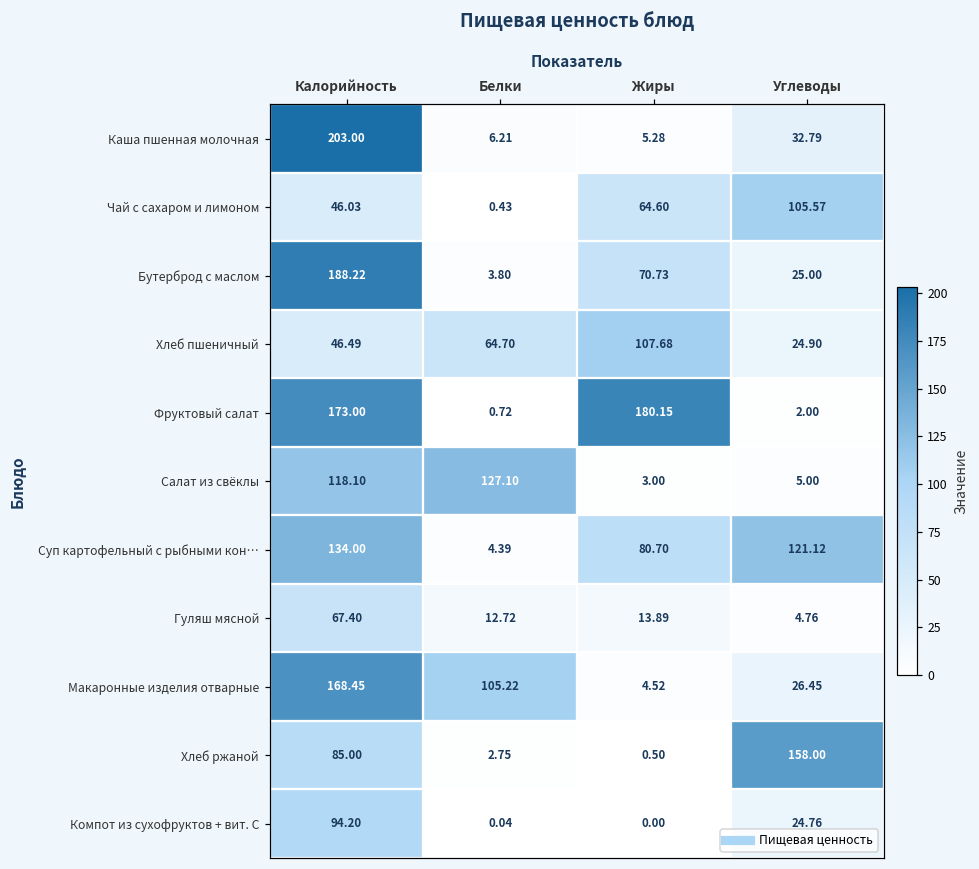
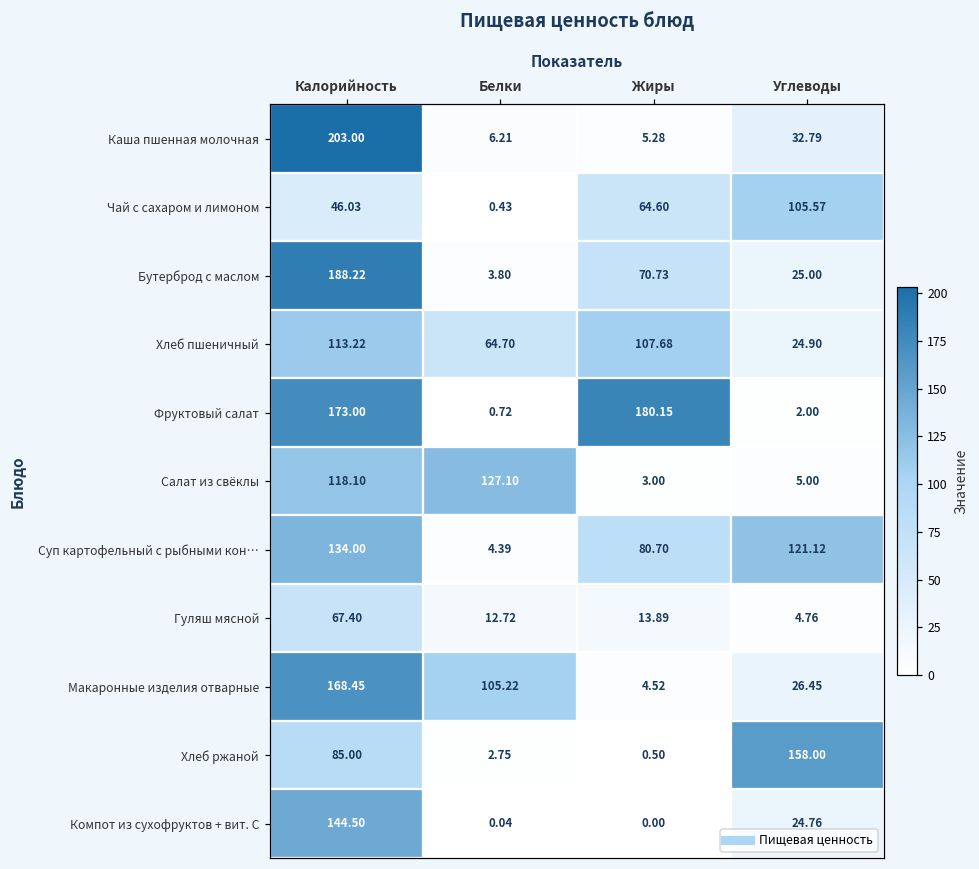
  {
    "Каша пшенная молочная": {
      "Калорийность": 203.00,
      "Белки": 6.21,
      "Жиры": 5.28,
      "Углеводы": 32.79
    },
    "Чай с сахаром и лимоном": {
      "Калорийность": 46.03,
      "Белки": 0.43,
      "Жиры": 64.60,
      "Углеводы": 105.57
    },
    "Бутерброд с маслом": {
      "Калорийность": 188.22,
      "Белки": 3.80,
      "Жиры": 70.73,
      "Углеводы": 25.00
    },
    "Хлеб пшеничный": {
-     "Калорийность": 46.49,
+     "Калорийность": 113.22,
      "Белки": 64.70,
      "Жиры": 107.68,
      "Углеводы": 24.90
    },
    "Фруктовый салат": {
      "Калорийность": 173.00,
      "Белки": 0.72,
      "Жиры": 180.15,
      "Углеводы": 2.00
    },
    "Салат из свёклы": {
      "Калорийность": 118.10,
      "Белки": 127.10,
      "Жиры": 3.00,
      "Углеводы": 5.00
    },
    "Суп картофельный с рыбными кон…": {
      "Калорийность": 134.00,
      "Белки": 4.39,
      "Жиры": 80.70,
      "Углеводы": 121.12
    },
    "Гуляш мясной": {
      "Калорийность": 67.40,
      "Белки": 12.72,
      "Жиры": 13.89,
      "Углеводы": 4.76
    },
    "Макаронные изделия отварные": {
      "Калорийность": 168.45,
      "Белки": 105.22,
      "Жиры": 4.52,
      "Углеводы": 26.45
    },
    "Хлеб ржаной": {
      "Калорийность": 85.00,
      "Белки": 2.75,
      "Жиры": 0.50,
      "Углеводы": 158.00
    },
    "Компот из сухофруктов + вит. С": {
-     "Калорийность": 94.20,
+     "Калорийность": 144.50,
      "Белки": 0.04,
      "Жиры": 0.00,
      "Углеводы": 24.76
    }
  }
